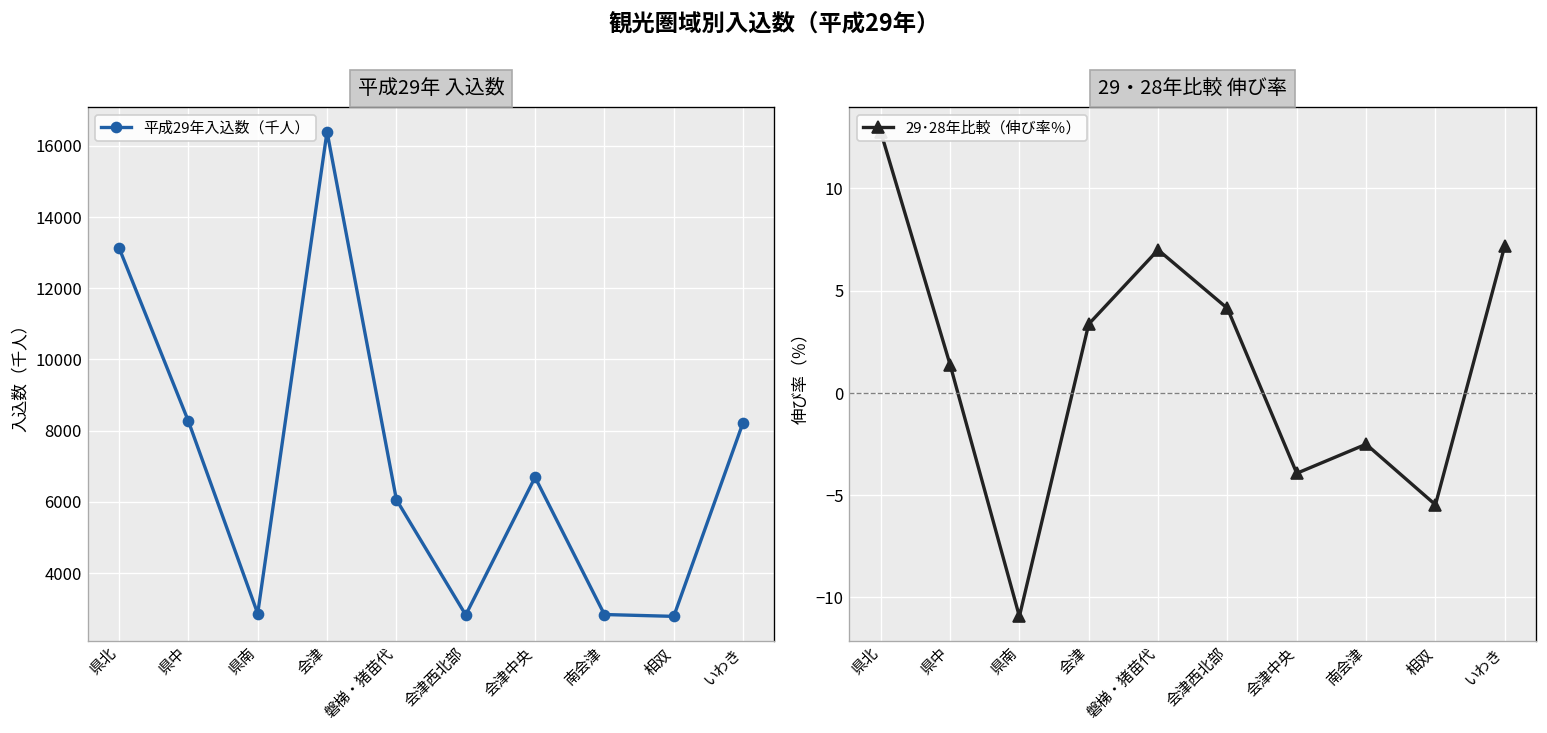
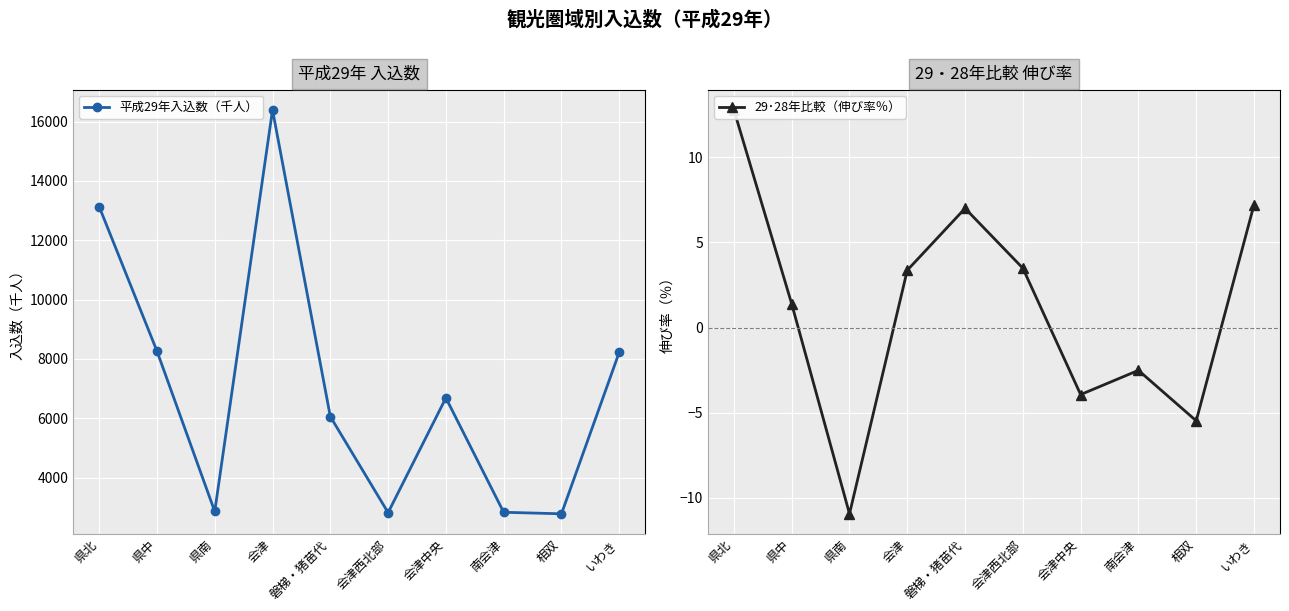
  {
    "平成29年 入込数": {
      "県北": 13100,
      "県中": 8300,
      "県南": 2900,
      "会津": 16400,
      "磐梯・猪苗代": 6100,
      "会津西北部": 2800,
      "会津中央": 6700,
      "南会津": 2800,
      "相双": 2800,
      "いわき": 8200
    },
    "29・28年比較 伸び率": {
      "県中": 1.4,
      "県南": -10.9,
      "会津": 3.4,
      "磐梯・猪苗代": 7.0,
-     "会津西北部": 4.1,
+     "会津西北部": 3.5,
      "会津中央": -3.9,
      "南会津": -2.5,
      "相双": -5.5,
      "いわき": 7.2
    }
  }
